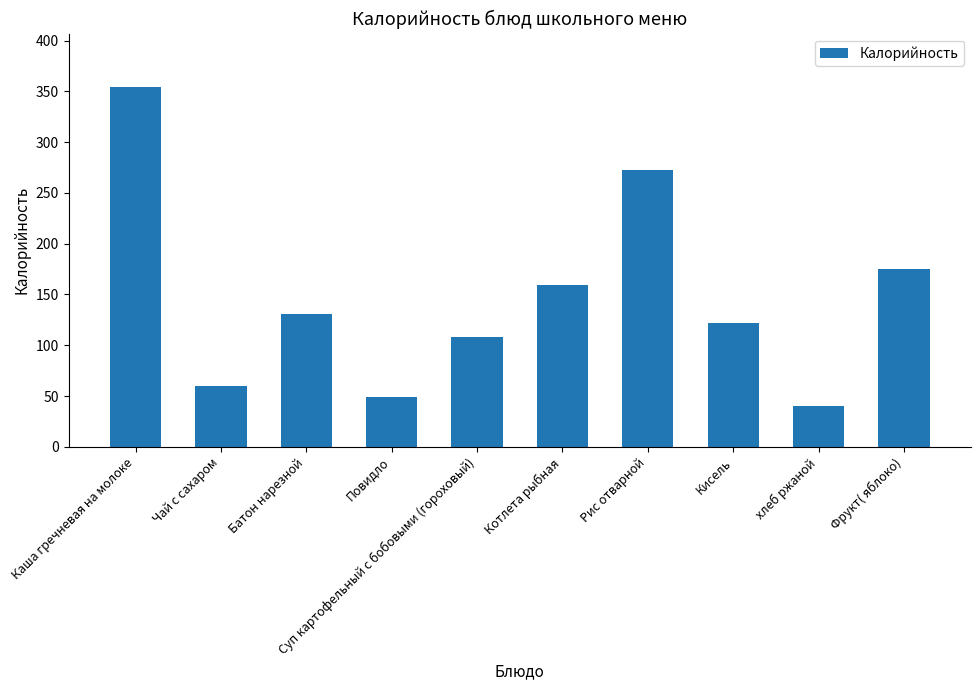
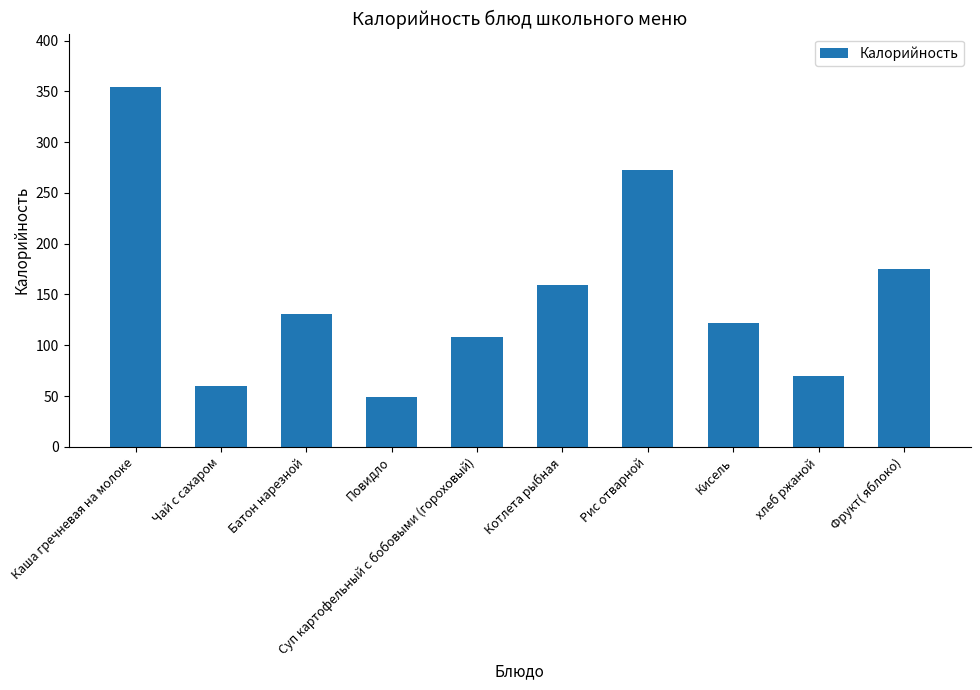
  {
    "Каша гречневая на молоке": 354,
    "Чай с сахаром": 60,
    "Батон нарезной": 131,
    "Повидло": 49,
    "Суп картофельный с бобовыми (гороховый)": 108,
    "Котлета рыбная": 159,
    "Рис отварной": 273,
    "Кисель": 122,
-   "хлеб ржаной": 40,
+   "хлеб ржаной": 70,
    "Фрукт( яблоко)": 175
  }
